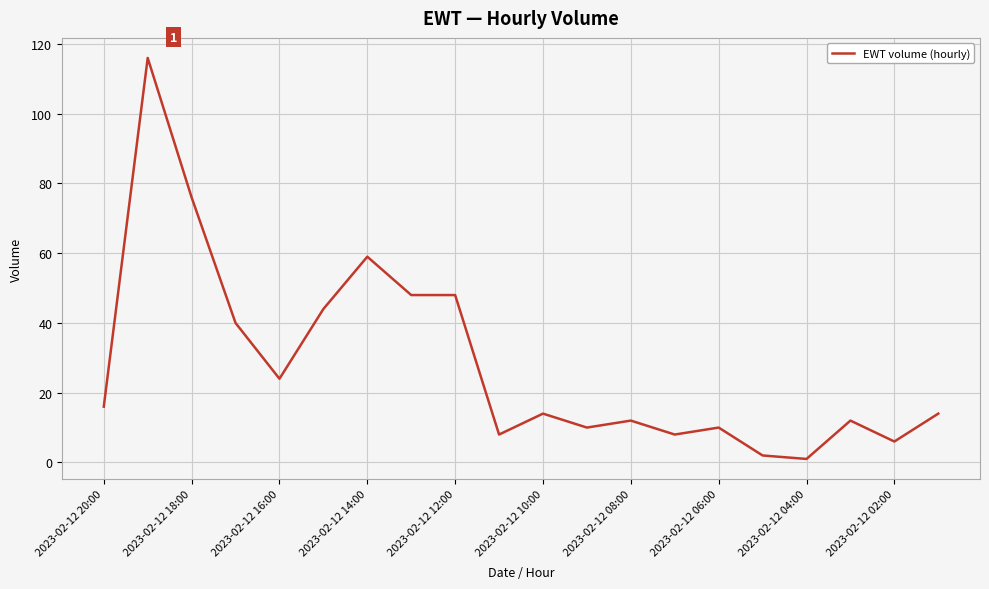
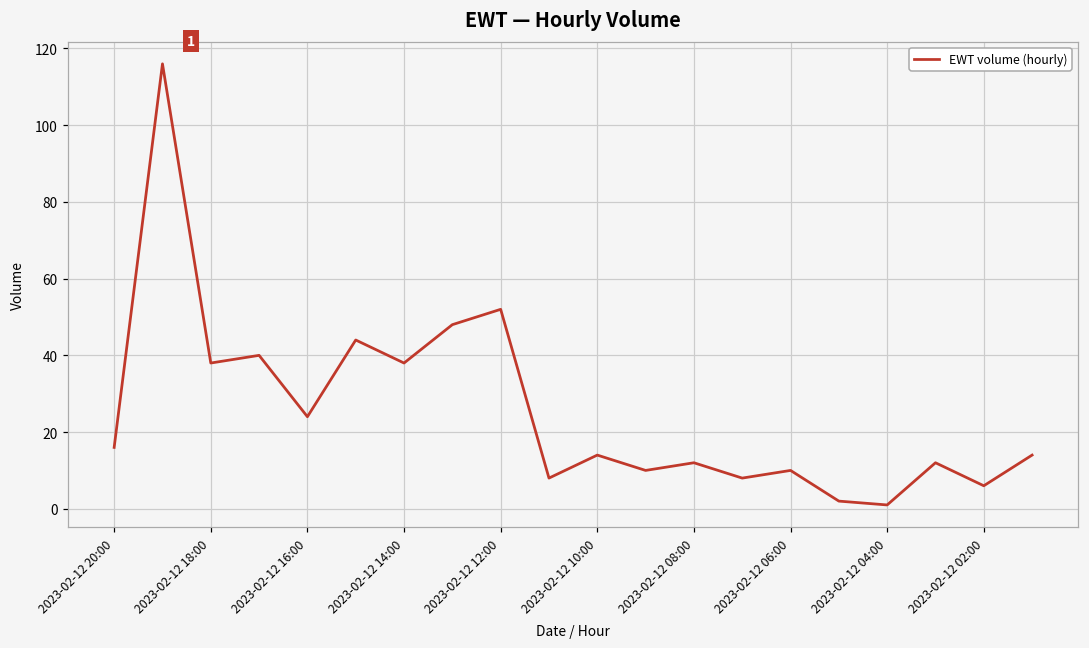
  {
    "2023-02-12 20:00": 16,
-   "2023-02-12 18:00": 76,
+   "2023-02-12 18:00": 38,
    "2023-02-12 16:00": 24,
-   "2023-02-12 14:00": 59,
-   "2023-02-12 12:00": 48,
+   "2023-02-12 14:00": 38,
+   "2023-02-12 12:00": 52,
    "2023-02-12 10:00": 14,
    "2023-02-12 08:00": 12,
    "2023-02-12 06:00": 10,
    "2023-02-12 04:00": 1,
    "2023-02-12 02:00": 6
  }
